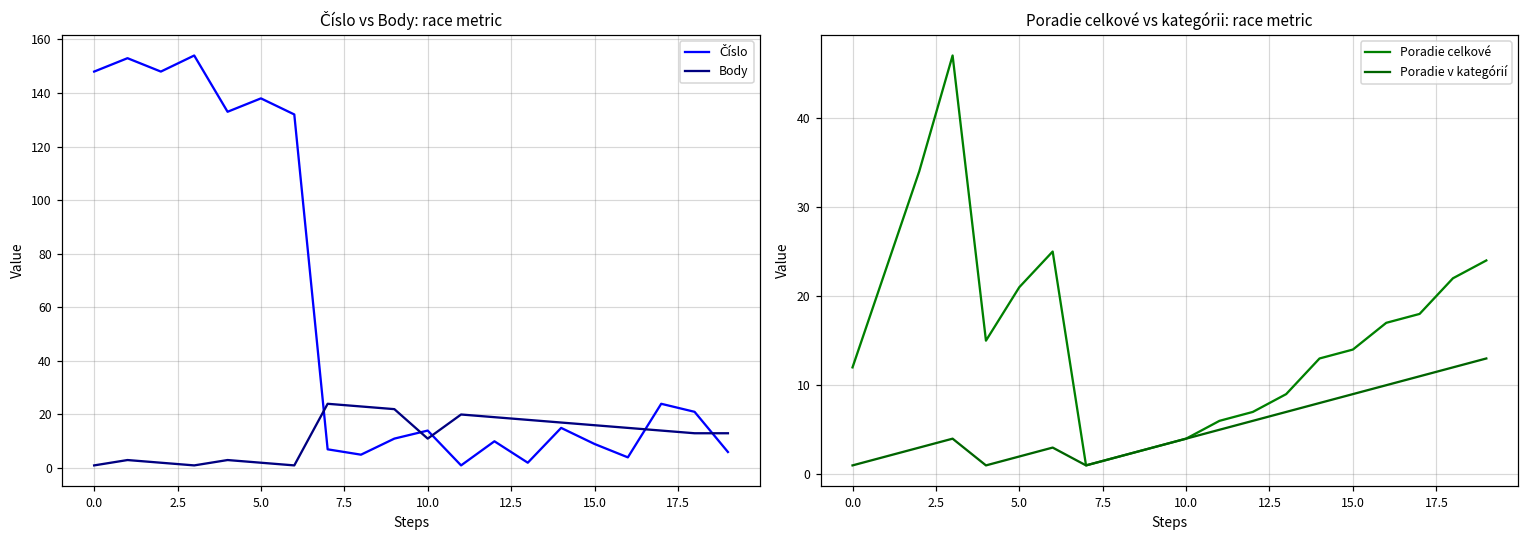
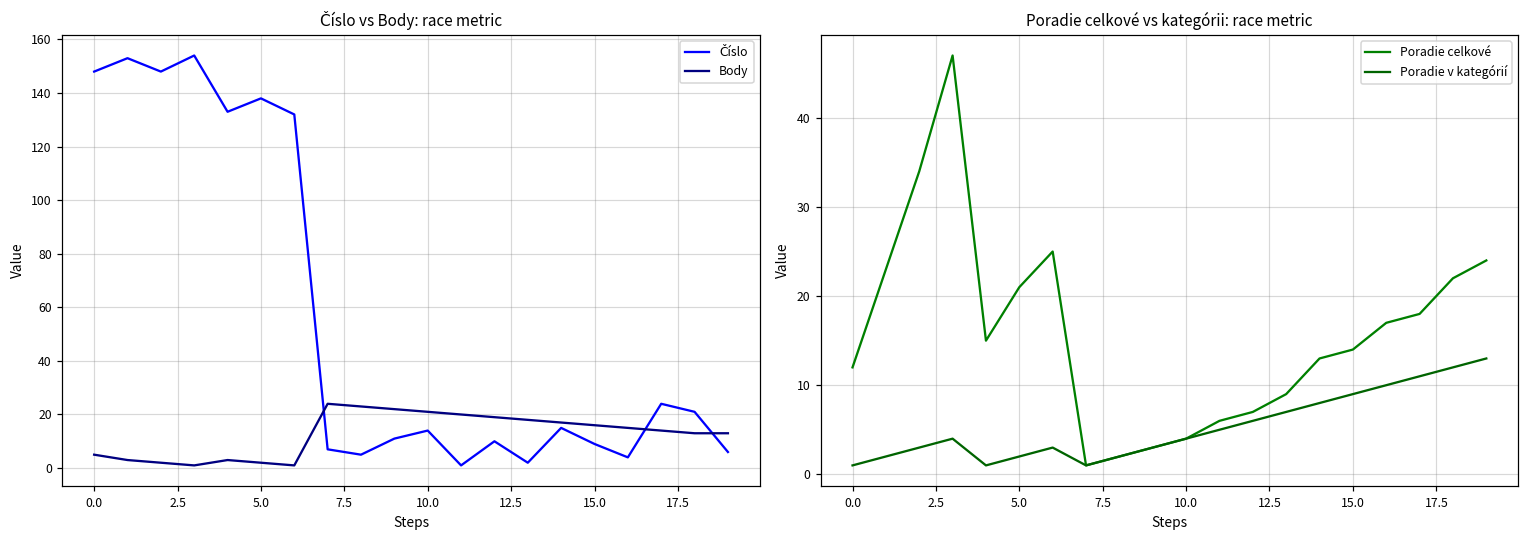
  {
    "Číslo vs Body: race metric": {
      "Číslo": {
        "0.0": 148,
        "5.0": 138,
        "10.0": 14,
        "15.0": 9
      },
      "Body": {
-       "0.0": 1,
+       "0.0": 5,
        "5.0": 2,
-       "10.0": 11,
+       "10.0": 21,
        "15.0": 16
      }
    }
  }
